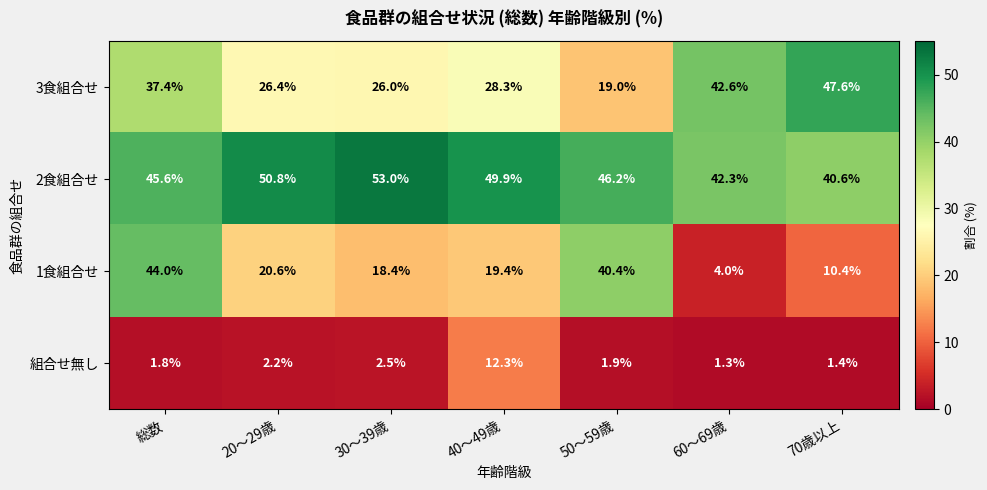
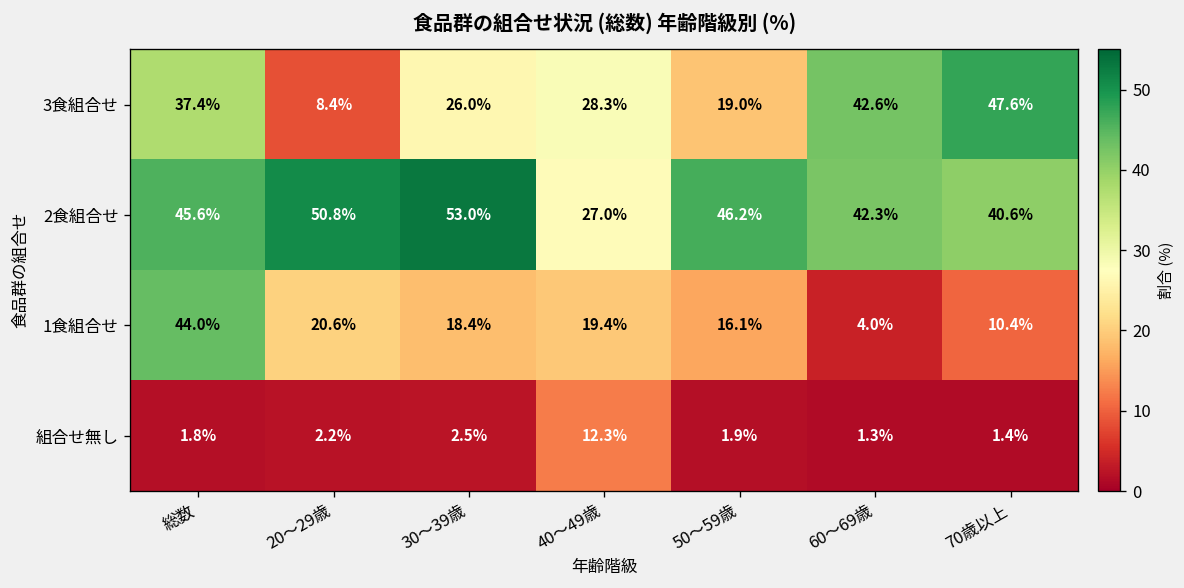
  {
    "3食組合せ": {
      "総数": "37.4%",
-     "20～29歳": "26.4%",
+     "20～29歳": "8.4%",
      "30～39歳": "26.0%",
      "40～49歳": "28.3%",
      "50～59歳": "19.0%",
      "60～69歳": "42.6%",
      "70歳以上": "47.6%"
    },
    "2食組合せ": {
      "総数": "45.6%",
      "20～29歳": "50.8%",
      "30～39歳": "53.0%",
-     "40～49歳": "49.9%",
+     "40～49歳": "27.0%",
      "50～59歳": "46.2%",
      "60～69歳": "42.3%",
      "70歳以上": "40.6%"
    },
    "1食組合せ": {
      "総数": "44.0%",
      "20～29歳": "20.6%",
      "30～39歳": "18.4%",
      "40～49歳": "19.4%",
-     "50～59歳": "40.4%",
+     "50～59歳": "16.1%",
      "60～69歳": "4.0%",
      "70歳以上": "10.4%"
    },
    "組合せ無し": {
      "総数": "1.8%",
      "20～29歳": "2.2%",
      "30～39歳": "2.5%",
      "40～49歳": "12.3%",
      "50～59歳": "1.9%",
      "60～69歳": "1.3%",
      "70歳以上": "1.4%"
    }
  }
